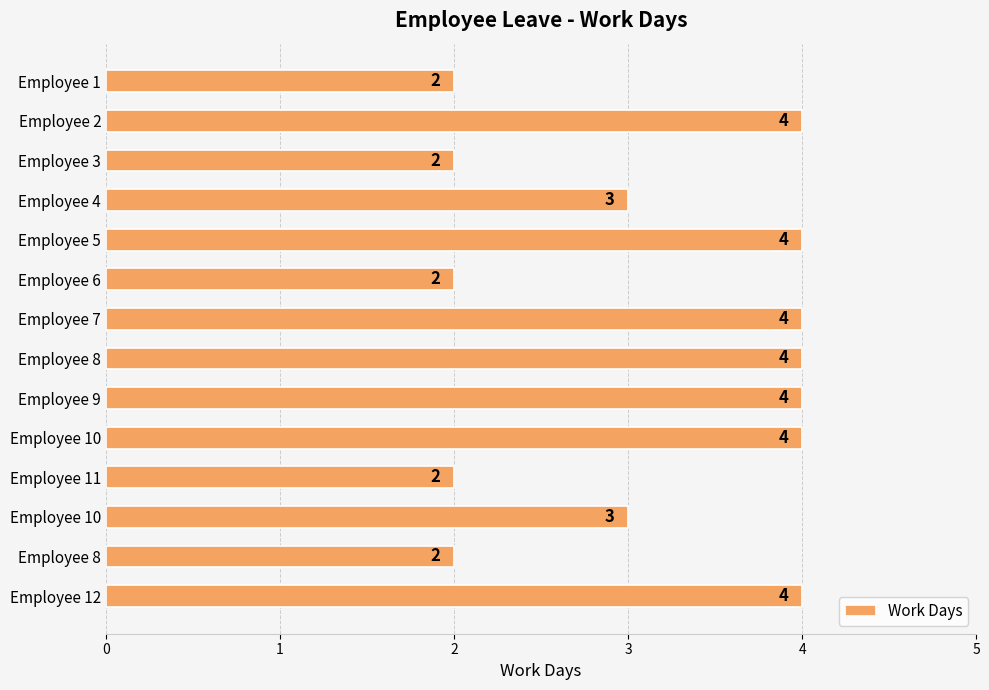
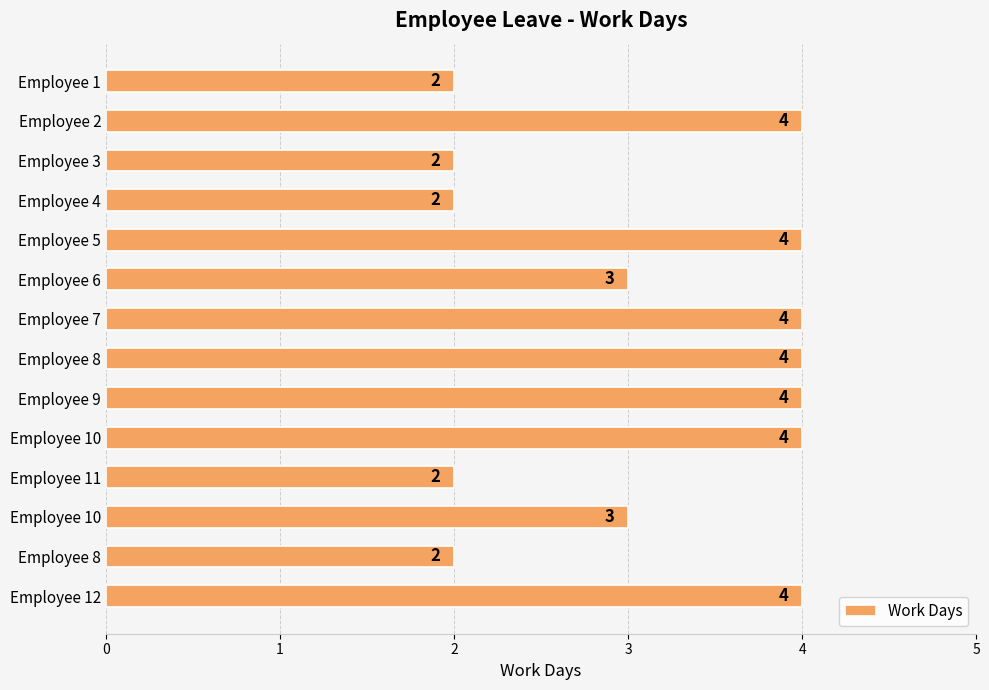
  {
    "Employee 1": 2,
    "Employee 2": 4,
    "Employee 3": 2,
-   "Employee 4": 3,
+   "Employee 4": 2,
    "Employee 5": 4,
-   "Employee 6": 2,
+   "Employee 6": 3,
    "Employee 7": 4,
    "Employee 9": 4,
    "Employee 11": 2,
    "Employee 12": 4
  }
